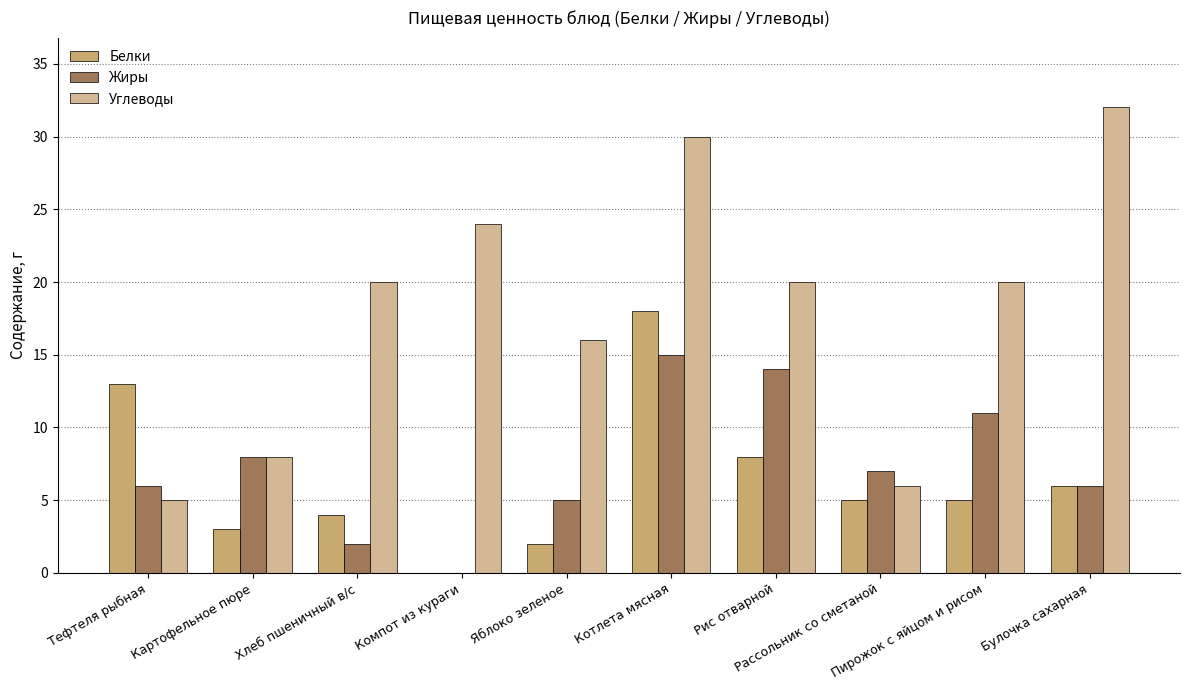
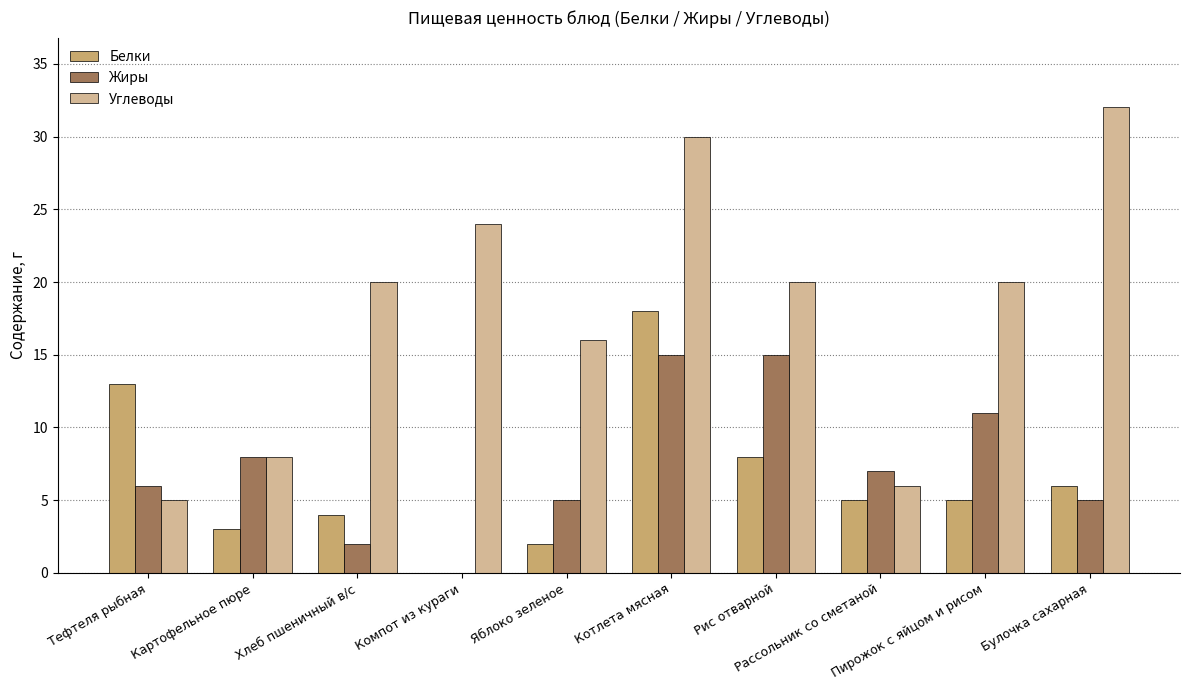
  {
    "Жиры": {
      "Тефтеля рыбная": 6,
      "Картофельное пюре": 8,
      "Хлеб пшеничный в/с": 2,
      "Компот из кураги": 0,
      "Яблоко зеленое": 5,
      "Котлета мясная": 15,
-     "Рис отварной": 14,
+     "Рис отварной": 15,
      "Рассольник со сметаной": 7,
      "Пирожок с яйцом и рисом": 11,
-     "Булочка сахарная": 6
+     "Булочка сахарная": 5
    }
  }
